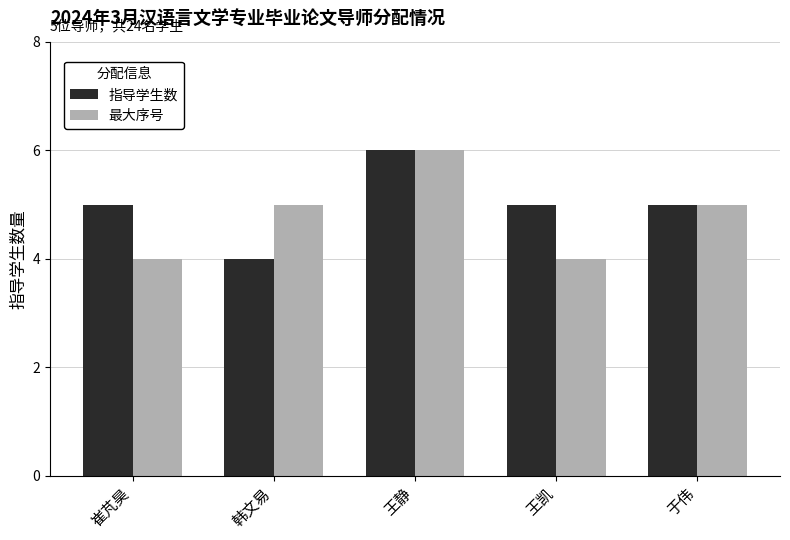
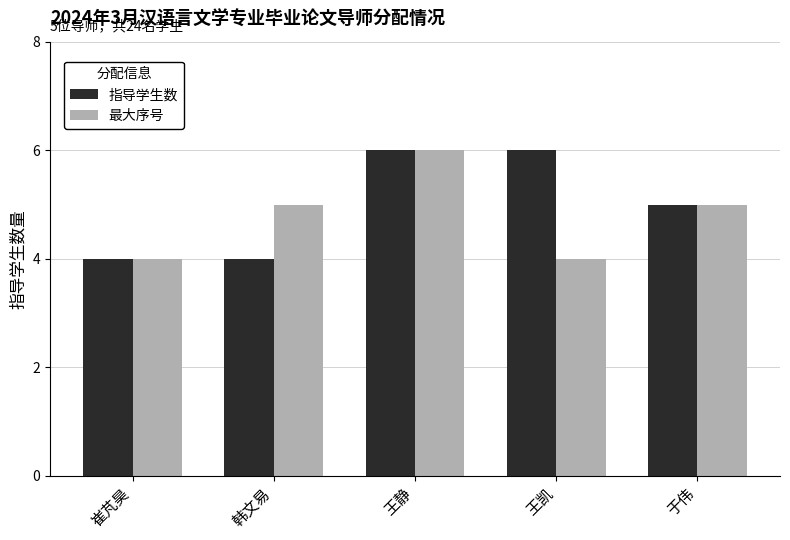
  {
    "指导学生数": {
-     "崔芃昊": 5,
+     "崔芃昊": 4,
      "韩文易": 4,
      "王静": 6,
-     "王凯": 5,
+     "王凯": 6,
      "于伟": 5
    },
    "最大序号": {
      "崔芃昊": 4,
      "韩文易": 5,
      "王静": 6,
      "王凯": 4,
      "于伟": 5
    }
  }
